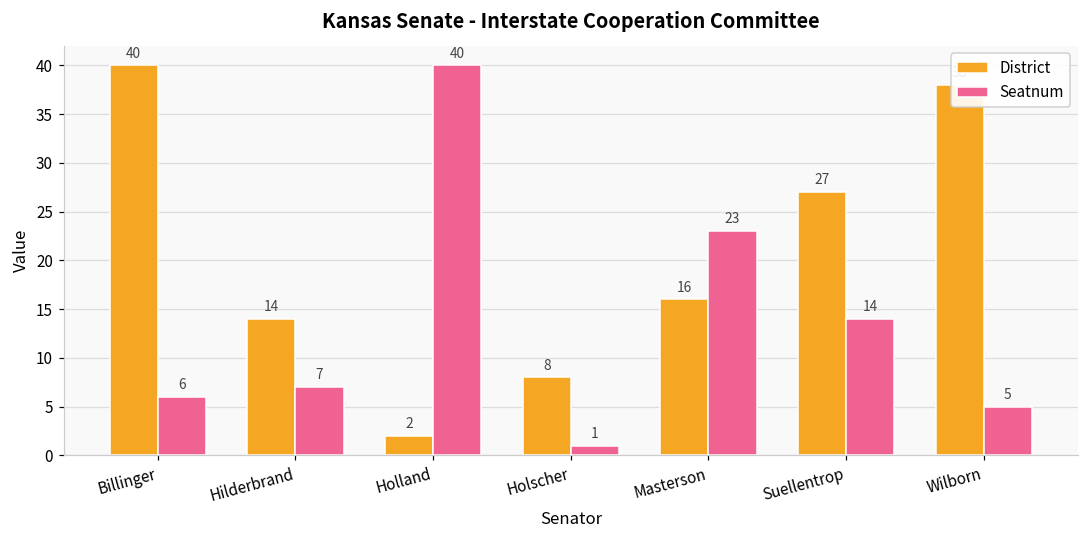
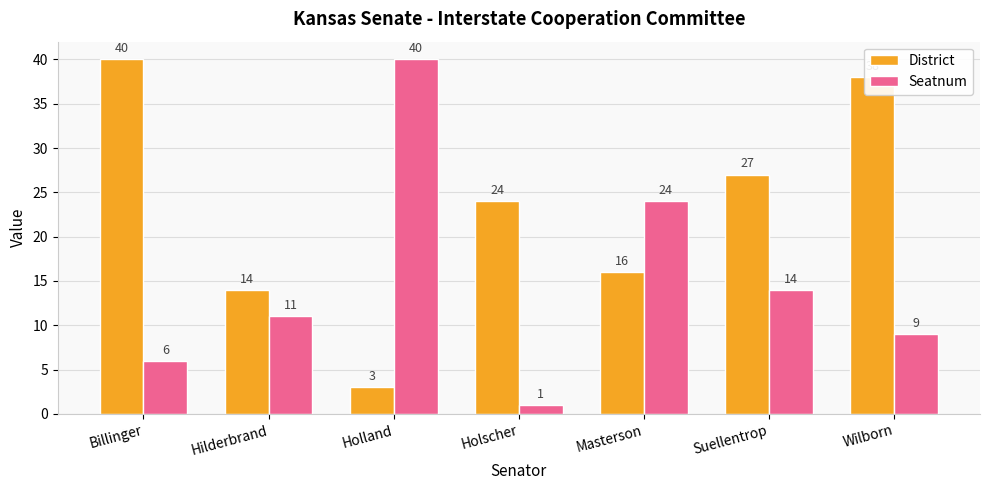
  {
    "District": {
      "Billinger": 40,
      "Hilderbrand": 14,
-     "Holland": 2,
-     "Holscher": 8,
+     "Holland": 3,
+     "Holscher": 24,
      "Masterson": 16,
      "Suellentrop": 27
    },
    "Seatnum": {
      "Billinger": 6,
-     "Hilderbrand": 7,
+     "Hilderbrand": 11,
      "Holland": 40,
      "Holscher": 1,
-     "Masterson": 23,
+     "Masterson": 24,
      "Suellentrop": 14,
-     "Wilborn": 5
+     "Wilborn": 9
    }
  }
